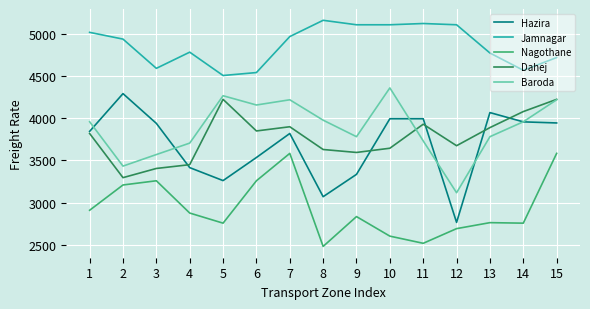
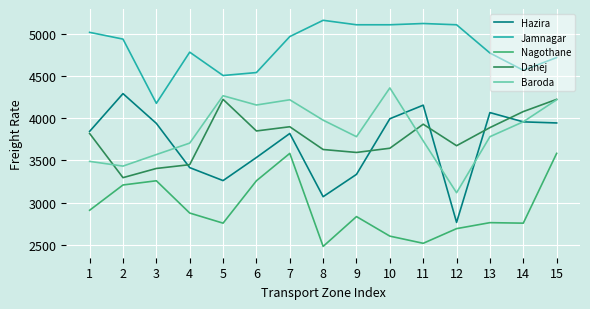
  {
    "Hazira": {
      "2": 4300,
      "3": 3900,
      "4": 3400,
      "5": 3300,
      "6": 3500,
      "7": 3800,
      "8": 3100,
      "9": 3300,
      "10": 4000,
-     "11": 4000,
+     "11": 4200,
      "12": 2800,
      "13": 4100,
      "15": 3900
    },
    "Jamnagar": {
      "1": 5000,
      "2": 4900,
-     "3": 4600,
+     "3": 4200,
      "4": 4800,
      "5": 4500,
      "6": 4500,
      "7": 5000,
      "8": 5200,
      "9": 5100,
      "10": 5100,
      "11": 5100,
      "12": 5100
    },
    "Baroda": {
-     "1": 4000,
+     "1": 3500,
      "2": 3400,
      "3": 3600,
      "4": 3700,
      "5": 4300,
      "6": 4200,
      "7": 4200,
      "8": 4000,
      "9": 3800,
      "10": 4400,
      "11": 3700,
      "12": 3100,
      "13": 3800
    }
  }
